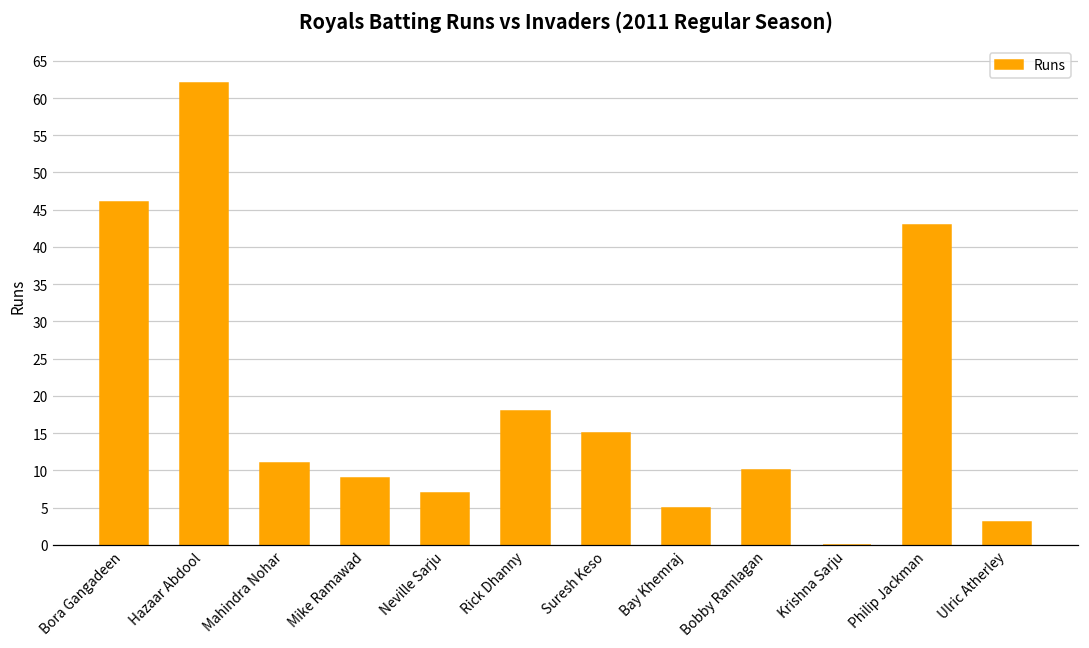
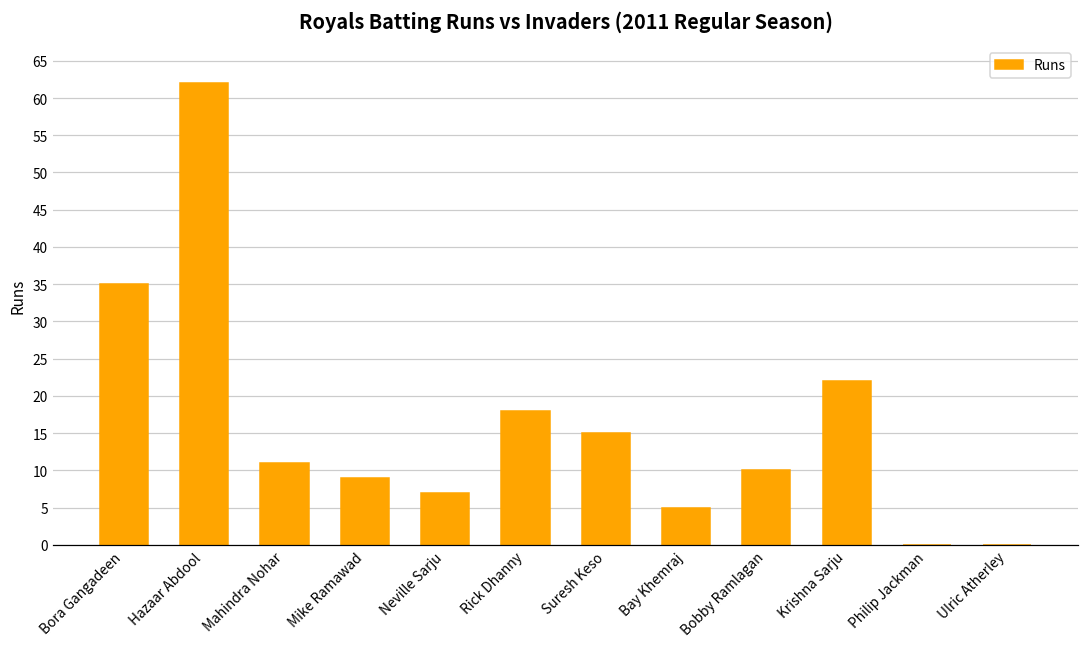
  {
-   "Bora Gangadeen": 46,
+   "Bora Gangadeen": 35,
    "Hazaar Abdool": 62,
    "Mahindra Nohar": 11,
    "Mike Ramawad": 9,
    "Neville Sarju": 7,
    "Rick Dhanny": 18,
    "Suresh Keso": 15,
    "Bay Khemraj": 5,
    "Bobby Ramlagan": 10,
-   "Krishna Sarju": 0,
-   "Philip Jackman": 43,
-   "Ulric Atherley": 3
+   "Krishna Sarju": 22,
+   "Philip Jackman": 0,
+   "Ulric Atherley": 0
  }
